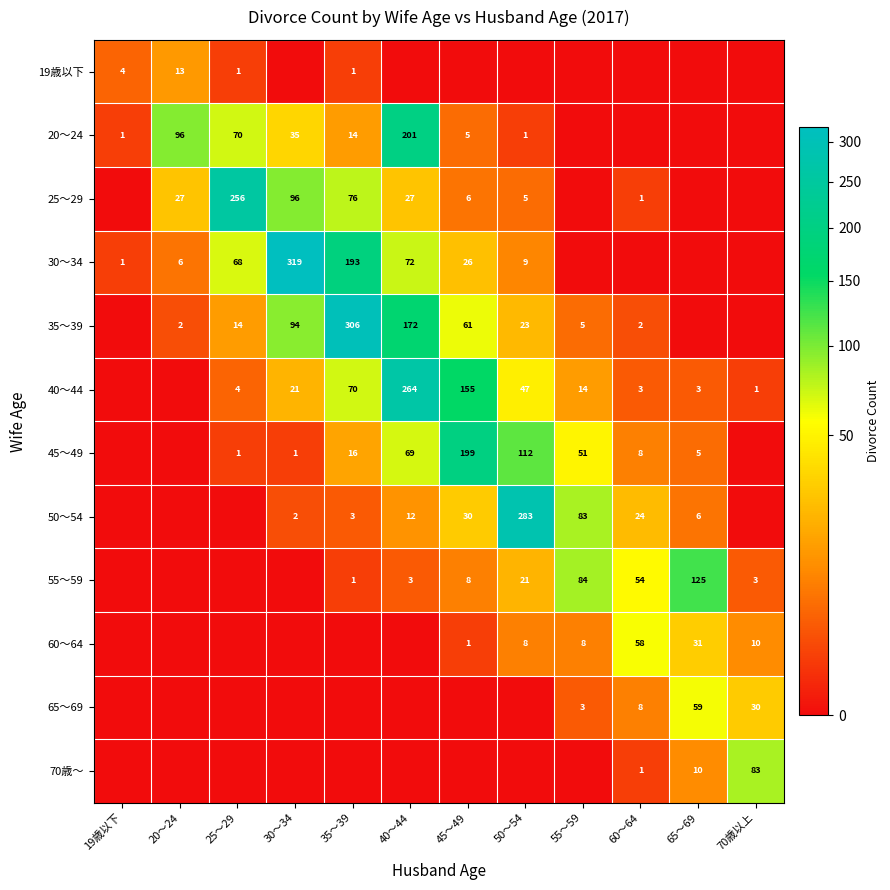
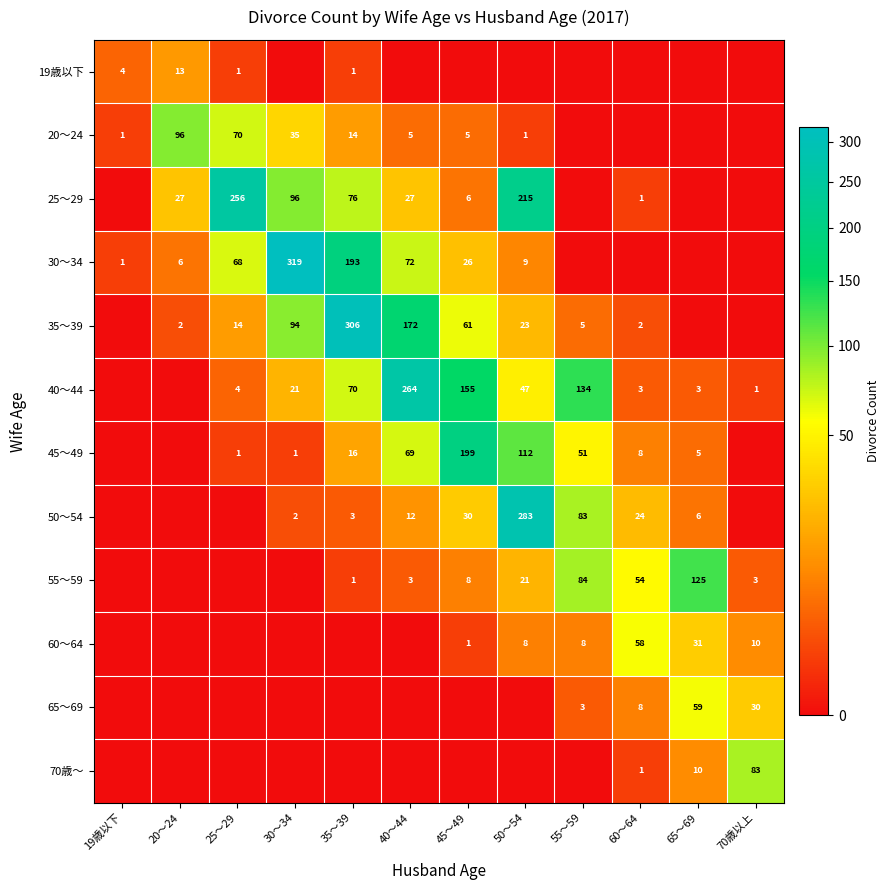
  {
    "19歳以下": {
      "19歳以下": 4,
      "20～24": 13,
      "25～29": 1,
      "35～39": 1
    },
    "20～24": {
      "19歳以下": 1,
      "20～24": 96,
      "25～29": 70,
      "30～34": 35,
      "35～39": 14,
-     "40～44": 201,
+     "40～44": 5,
      "45～49": 5,
      "50～54": 1
    },
    "25～29": {
      "20～24": 27,
      "25～29": 256,
      "30～34": 96,
      "35～39": 76,
      "40～44": 27,
      "45～49": 6,
-     "50～54": 5,
+     "50～54": 215,
      "60～64": 1
    },
    "30～34": {
      "19歳以下": 1,
      "20～24": 6,
      "25～29": 68,
      "30～34": 319,
      "35～39": 193,
      "40～44": 72,
      "45～49": 26,
      "50～54": 9
    },
    "35～39": {
      "20～24": 2,
      "25～29": 14,
      "30～34": 94,
      "35～39": 306,
      "40～44": 172,
      "45～49": 61,
      "50～54": 23,
      "55～59": 5,
      "60～64": 2
    },
    "40～44": {
      "25～29": 4,
      "30～34": 21,
      "35～39": 70,
      "40～44": 264,
      "45～49": 155,
      "50～54": 47,
-     "55～59": 14,
+     "55～59": 134,
      "60～64": 3,
      "65～69": 3,
      "70歳以上": 1
    },
    "45～49": {
      "25～29": 1,
      "30～34": 1,
      "35～39": 16,
      "40～44": 69,
      "45～49": 199,
      "50～54": 112,
      "55～59": 51,
      "60～64": 8,
      "65～69": 5
    },
    "50～54": {
      "30～34": 2,
      "35～39": 3,
      "40～44": 12,
      "45～49": 30,
      "50～54": 283,
      "55～59": 83,
      "60～64": 24,
      "65～69": 6
    },
    "55～59": {
      "35～39": 1,
      "40～44": 3,
      "45～49": 8,
      "50～54": 21,
      "55～59": 84,
      "60～64": 54,
      "65～69": 125,
      "70歳以上": 3
    },
    "60～64": {
      "45～49": 1,
      "50～54": 8,
      "55～59": 8,
      "60～64": 58,
      "65～69": 31,
      "70歳以上": 10
    },
    "65～69": {
      "55～59": 3,
      "60～64": 8,
      "65～69": 59,
      "70歳以上": 30
    },
    "70歳～": {
      "60～64": 1,
      "65～69": 10,
      "70歳以上": 83
    }
  }
